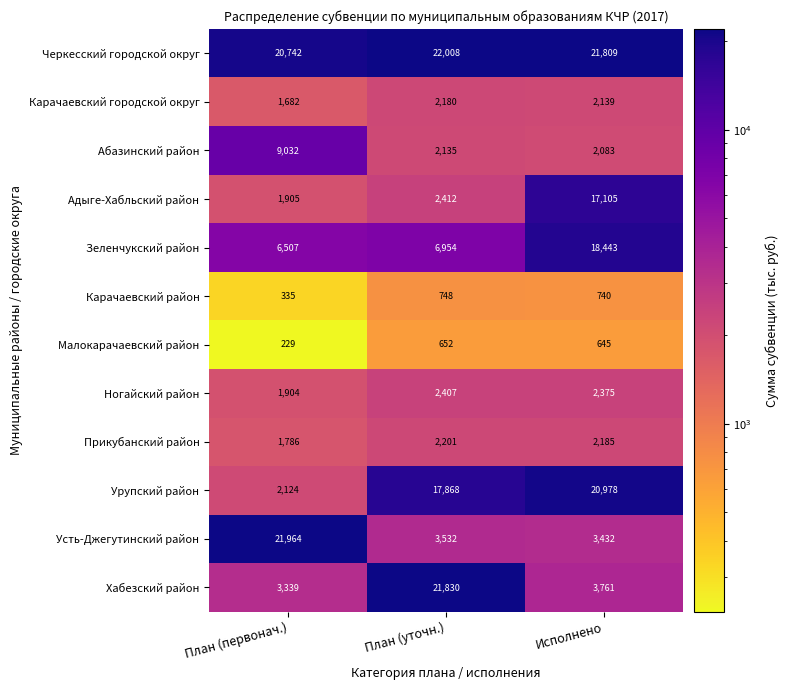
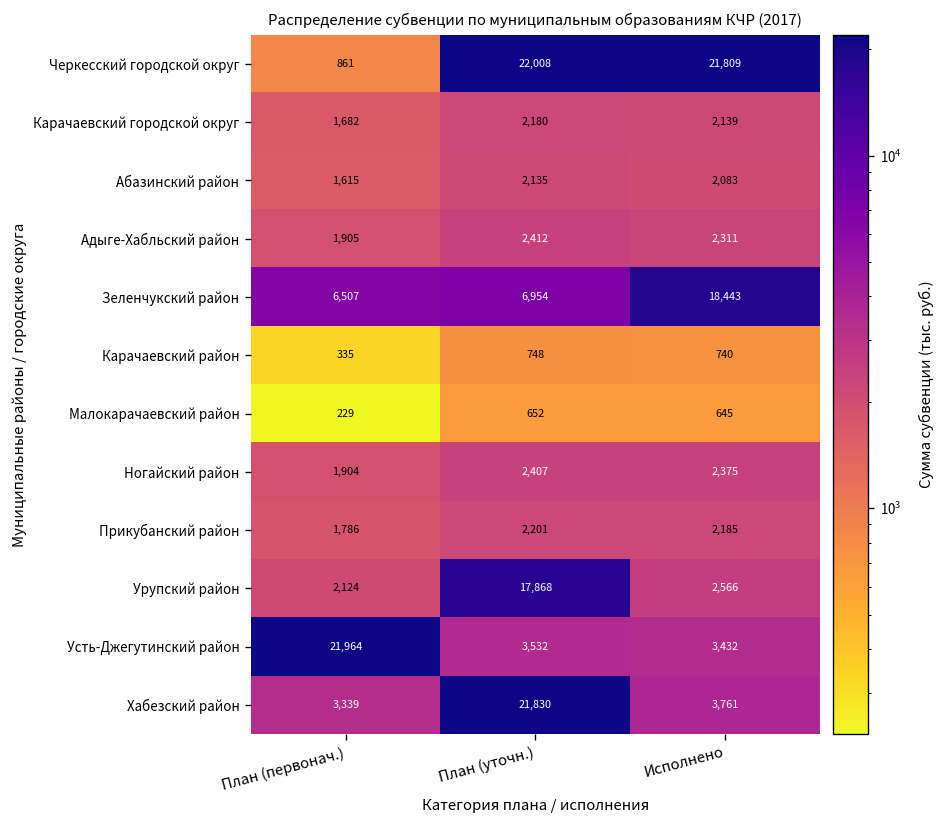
  {
    "Черкесский городской округ": {
-     "План (первонач.)": "20,742",
+     "План (первонач.)": "861",
      "План (уточн.)": "22,008",
      "Исполнено": "21,809"
    },
    "Карачаевский городской округ": {
      "План (первонач.)": "1,682",
      "План (уточн.)": "2,180",
      "Исполнено": "2,139"
    },
    "Абазинский район": {
-     "План (первонач.)": "9,032",
+     "План (первонач.)": "1,615",
      "План (уточн.)": "2,135",
      "Исполнено": "2,083"
    },
    "Адыге-Хабльский район": {
      "План (первонач.)": "1,905",
      "План (уточн.)": "2,412",
-     "Исполнено": "17,105"
+     "Исполнено": "2,311"
    },
    "Зеленчукский район": {
      "План (первонач.)": "6,507",
      "План (уточн.)": "6,954",
      "Исполнено": "18,443"
    },
    "Карачаевский район": {
      "План (первонач.)": "335",
      "План (уточн.)": "748",
      "Исполнено": "740"
    },
    "Малокарачаевский район": {
      "План (первонач.)": "229",
      "План (уточн.)": "652",
      "Исполнено": "645"
    },
    "Ногайский район": {
      "План (первонач.)": "1,904",
      "План (уточн.)": "2,407",
      "Исполнено": "2,375"
    },
    "Прикубанский район": {
      "План (первонач.)": "1,786",
      "План (уточн.)": "2,201",
      "Исполнено": "2,185"
    },
    "Урупский район": {
      "План (первонач.)": "2,124",
      "План (уточн.)": "17,868",
-     "Исполнено": "20,978"
+     "Исполнено": "2,566"
    },
    "Усть-Джегутинский район": {
      "План (первонач.)": "21,964",
      "План (уточн.)": "3,532",
      "Исполнено": "3,432"
    },
    "Хабезский район": {
      "План (первонач.)": "3,339",
      "План (уточн.)": "21,830",
      "Исполнено": "3,761"
    }
  }
